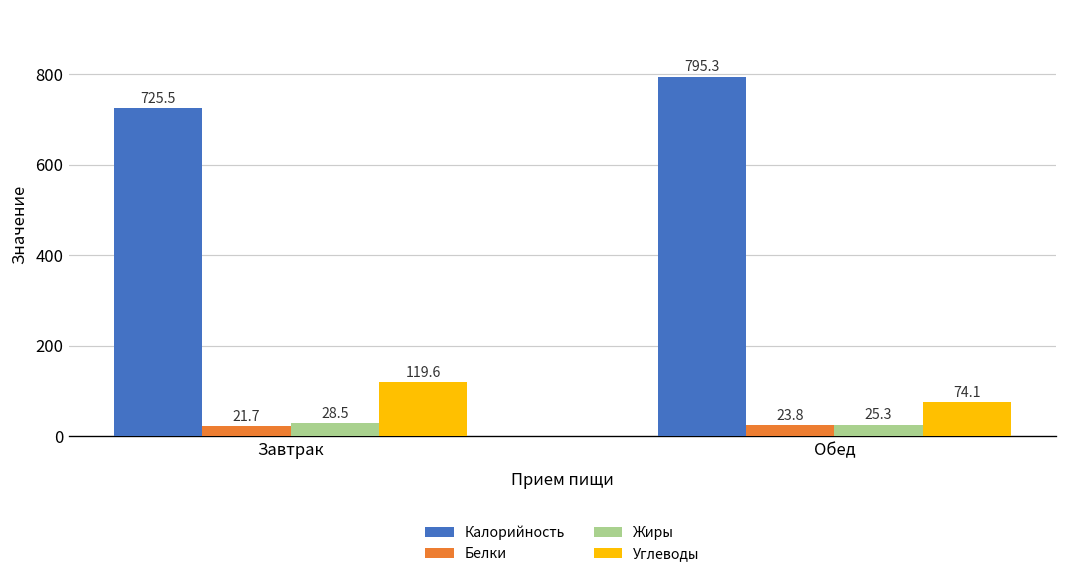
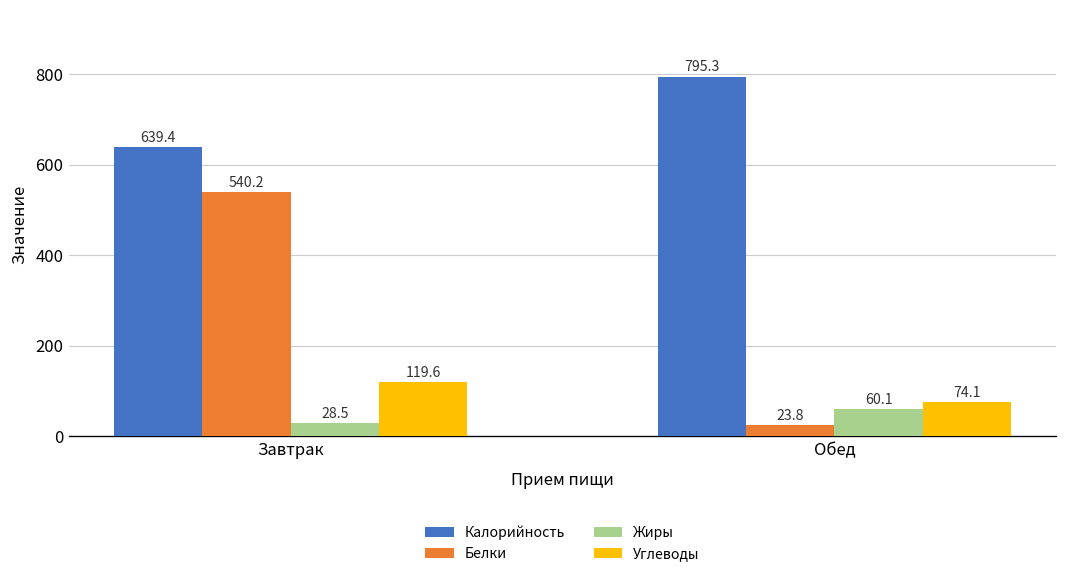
  {
    "Калорийность": {
-     "Завтрак": 725.5,
+     "Завтрак": 639.4,
      "Обед": 795.3
    },
    "Белки": {
-     "Завтрак": 21.7,
+     "Завтрак": 540.2,
      "Обед": 23.8
    },
    "Жиры": {
      "Завтрак": 28.5,
-     "Обед": 25.3
+     "Обед": 60.1
    },
    "Углеводы": {
      "Завтрак": 119.6,
      "Обед": 74.1
    }
  }
